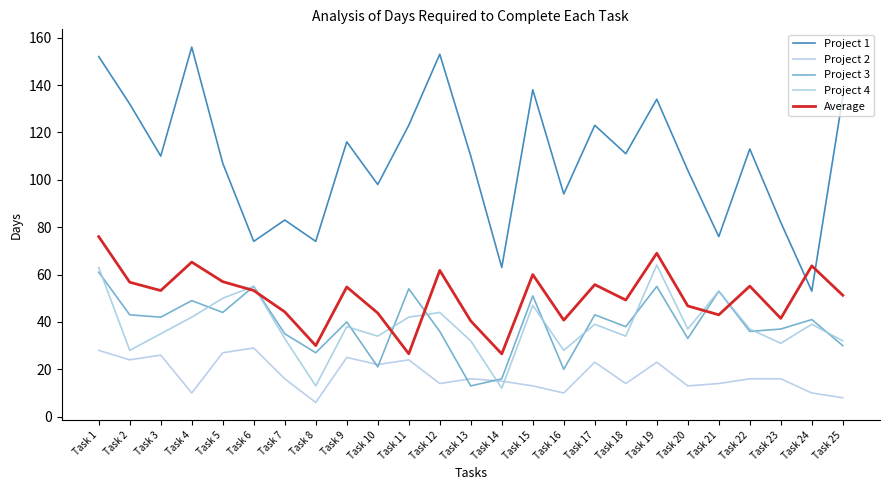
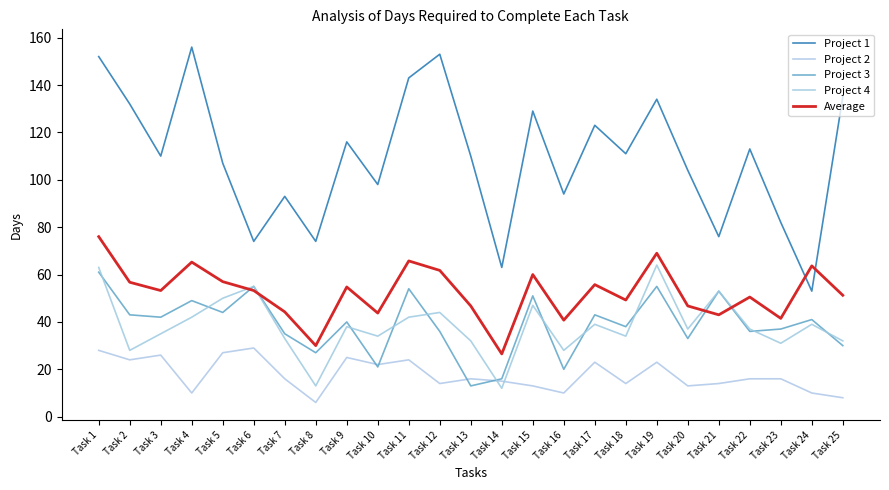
  {
    "Project 1": {
      "Task 1": 152,
      "Task 2": 132,
      "Task 3": 110,
      "Task 4": 156,
      "Task 5": 107,
      "Task 6": 74,
-     "Task 7": 83,
+     "Task 7": 93,
      "Task 8": 74,
      "Task 9": 116,
      "Task 10": 98,
-     "Task 11": 123,
+     "Task 11": 143,
      "Task 12": 153,
      "Task 13": 110,
      "Task 14": 63,
-     "Task 15": 138,
+     "Task 15": 129,
      "Task 16": 94,
      "Task 17": 123,
      "Task 18": 111,
      "Task 19": 134,
      "Task 20": 104,
      "Task 21": 76,
      "Task 22": 113,
      "Task 23": 82,
      "Task 24": 53
    },
    "Project 3": {
      "Task 1": 61,
      "Task 2": 43,
      "Task 3": 42,
      "Task 4": 49,
      "Task 5": 44,
      "Task 7": 35,
      "Task 8": 27,
      "Task 9": 40,
      "Task 11": 54,
      "Task 12": 36,
      "Task 13": 13,
      "Task 15": 51,
      "Task 16": 20,
      "Task 17": 43,
      "Task 18": 38,
      "Task 19": 55,
      "Task 20": 33,
      "Task 23": 37,
      "Task 24": 41,
      "Task 25": 30
    },
    "Average": {
      "Task 1": 76,
      "Task 2": 57,
      "Task 3": 53,
      "Task 4": 65,
      "Task 5": 57,
      "Task 6": 53,
      "Task 7": 44,
      "Task 8": 30,
      "Task 9": 55,
      "Task 10": 44,
-     "Task 11": 27,
+     "Task 11": 66,
      "Task 12": 62,
-     "Task 13": 40,
+     "Task 13": 47,
      "Task 14": 27,
      "Task 15": 60,
      "Task 16": 41,
      "Task 17": 56,
      "Task 18": 49,
      "Task 19": 69,
      "Task 20": 47,
      "Task 21": 43,
-     "Task 22": 55,
+     "Task 22": 51,
      "Task 23": 42,
      "Task 24": 64,
      "Task 25": 51
    }
  }
